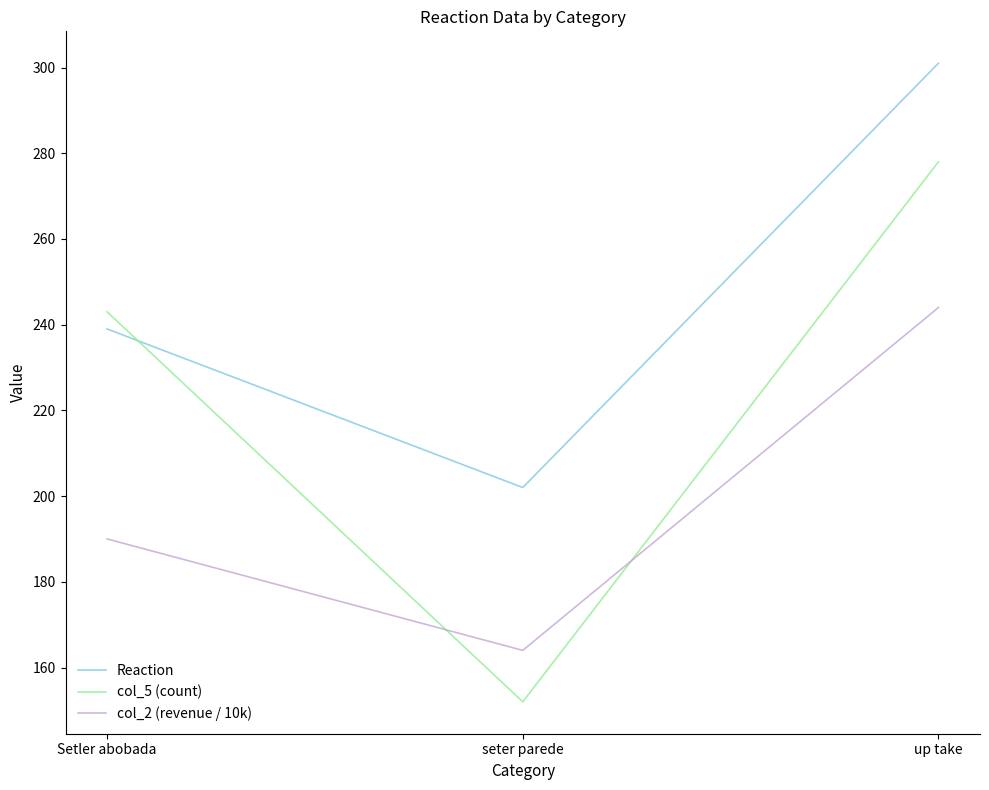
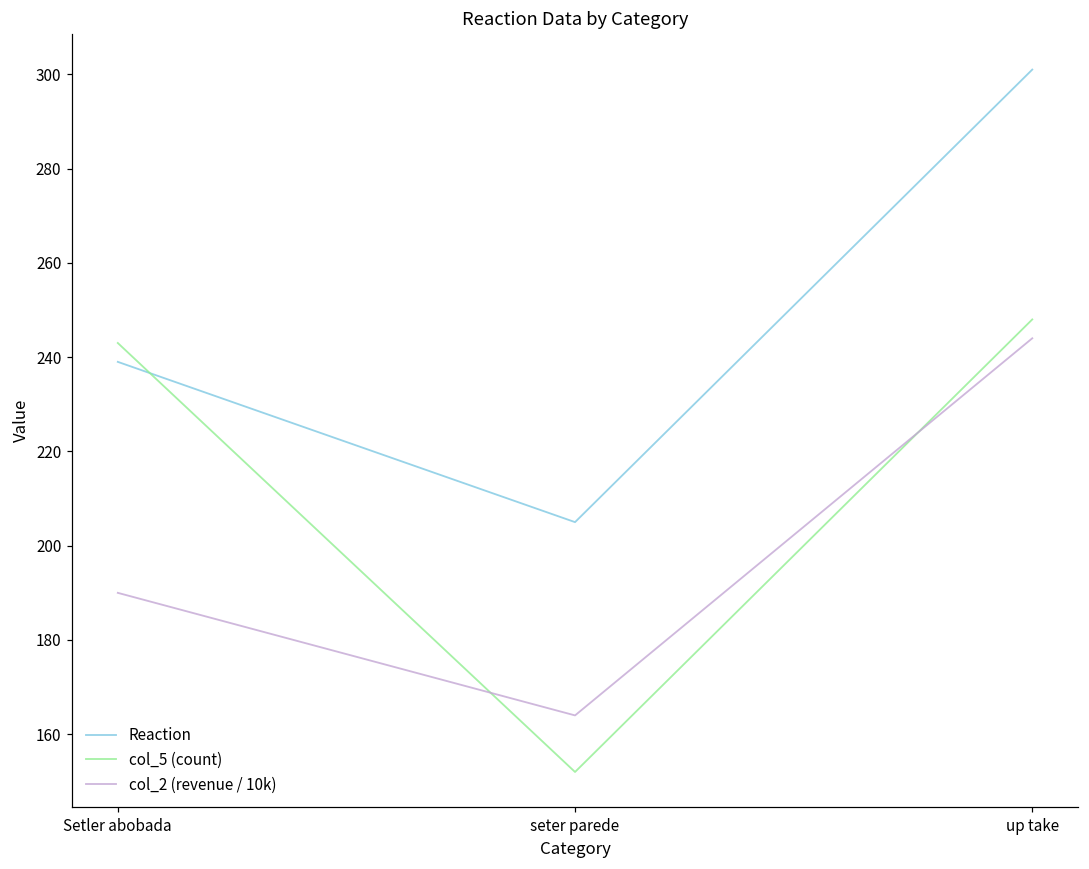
  {
    "Reaction": {
      "Setler abobada": 239,
-     "seter parede": 202,
+     "seter parede": 205,
      "up take": 301
    },
    "col_5 (count)": {
      "Setler abobada": 243,
      "seter parede": 152,
-     "up take": 278
+     "up take": 248
    },
    "col_2 (revenue / 10k)": {
      "Setler abobada": 190,
      "seter parede": 164,
      "up take": 244
    }
  }
